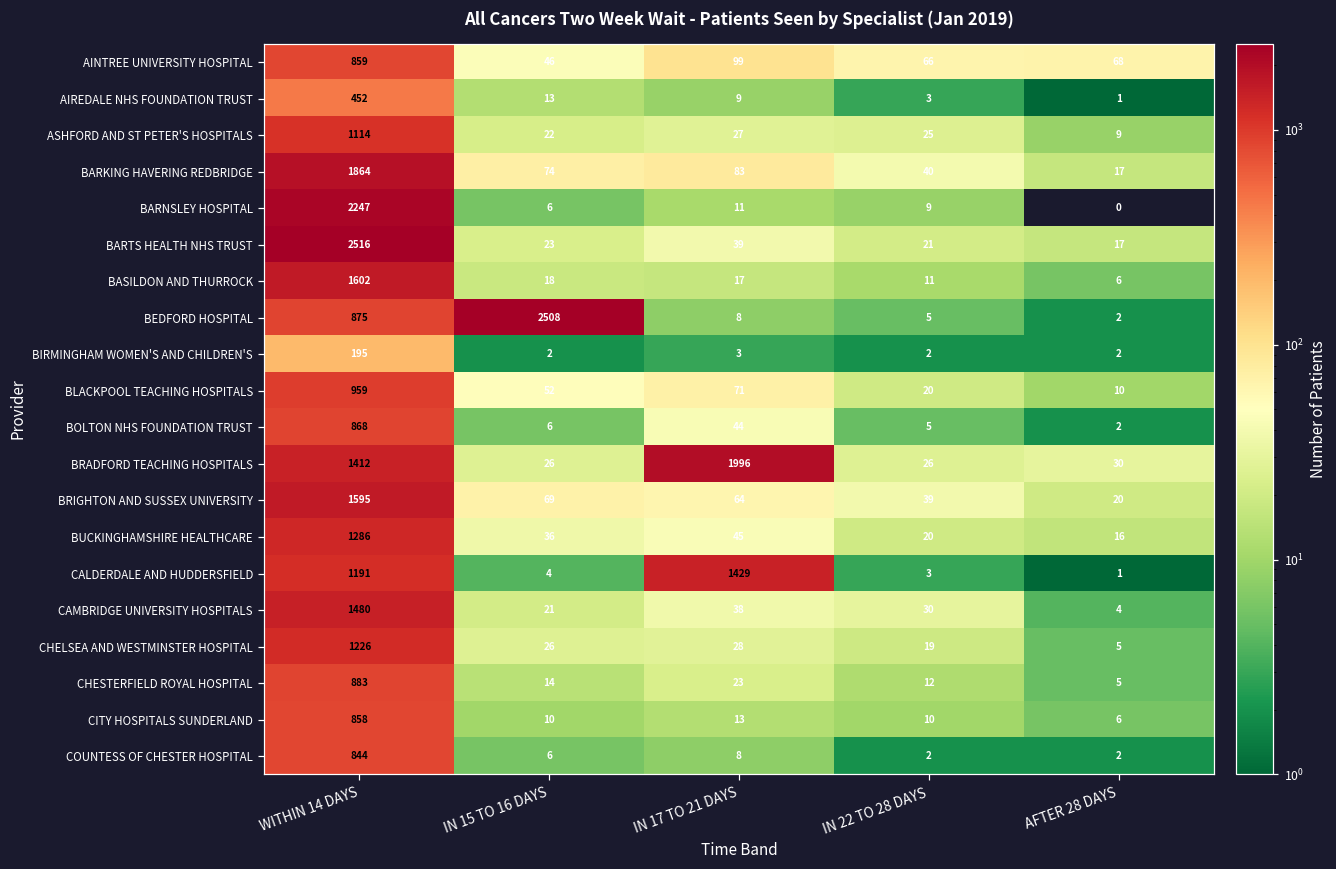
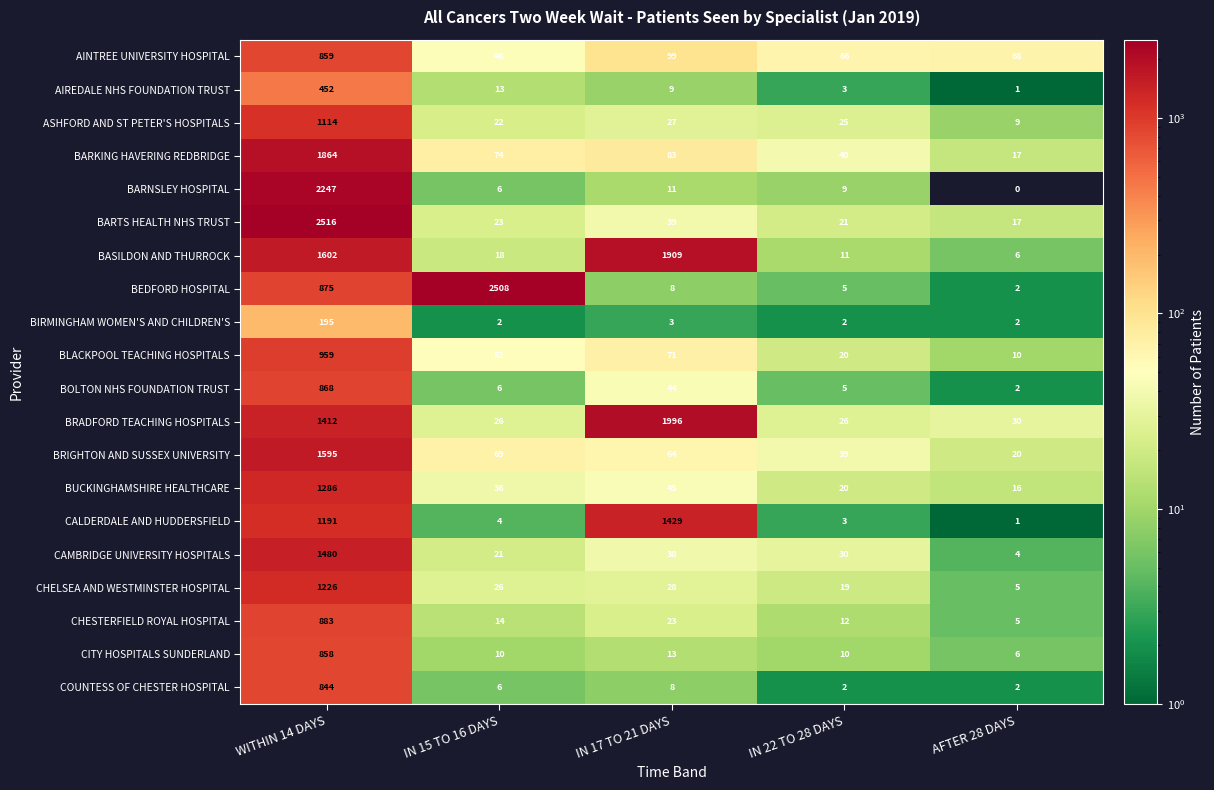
  {
    "AINTREE UNIVERSITY HOSPITAL": {
      "WITHIN 14 DAYS": 859,
      "IN 15 TO 16 DAYS": 46,
      "IN 17 TO 21 DAYS": 99,
      "IN 22 TO 28 DAYS": 66,
      "AFTER 28 DAYS": 68
    },
    "AIREDALE NHS FOUNDATION TRUST": {
      "WITHIN 14 DAYS": 452,
      "IN 15 TO 16 DAYS": 13,
      "IN 17 TO 21 DAYS": 9,
      "IN 22 TO 28 DAYS": 3,
      "AFTER 28 DAYS": 1
    },
    "ASHFORD AND ST PETER'S HOSPITALS": {
      "WITHIN 14 DAYS": 1114,
      "IN 15 TO 16 DAYS": 22,
      "IN 17 TO 21 DAYS": 27,
      "IN 22 TO 28 DAYS": 25,
      "AFTER 28 DAYS": 9
    },
    "BARKING HAVERING REDBRIDGE": {
      "WITHIN 14 DAYS": 1864,
      "IN 15 TO 16 DAYS": 74,
      "IN 17 TO 21 DAYS": 83,
      "IN 22 TO 28 DAYS": 40,
      "AFTER 28 DAYS": 17
    },
    "BARNSLEY HOSPITAL": {
      "WITHIN 14 DAYS": 2247,
      "IN 15 TO 16 DAYS": 6,
      "IN 17 TO 21 DAYS": 11,
      "IN 22 TO 28 DAYS": 9,
      "AFTER 28 DAYS": 0
    },
    "BARTS HEALTH NHS TRUST": {
      "WITHIN 14 DAYS": 2516,
      "IN 15 TO 16 DAYS": 23,
      "IN 17 TO 21 DAYS": 39,
      "IN 22 TO 28 DAYS": 21,
      "AFTER 28 DAYS": 17
    },
    "BASILDON AND THURROCK": {
      "WITHIN 14 DAYS": 1602,
      "IN 15 TO 16 DAYS": 18,
-     "IN 17 TO 21 DAYS": 17,
+     "IN 17 TO 21 DAYS": 1909,
      "IN 22 TO 28 DAYS": 11,
      "AFTER 28 DAYS": 6
    },
    "BEDFORD HOSPITAL": {
      "WITHIN 14 DAYS": 875,
      "IN 15 TO 16 DAYS": 2508,
      "IN 17 TO 21 DAYS": 8,
      "IN 22 TO 28 DAYS": 5,
      "AFTER 28 DAYS": 2
    },
    "BIRMINGHAM WOMEN'S AND CHILDREN'S": {
      "WITHIN 14 DAYS": 195,
      "IN 15 TO 16 DAYS": 2,
      "IN 17 TO 21 DAYS": 3,
      "IN 22 TO 28 DAYS": 2,
      "AFTER 28 DAYS": 2
    },
    "BLACKPOOL TEACHING HOSPITALS": {
      "WITHIN 14 DAYS": 959,
      "IN 15 TO 16 DAYS": 52,
      "IN 17 TO 21 DAYS": 71,
      "IN 22 TO 28 DAYS": 20,
      "AFTER 28 DAYS": 10
    },
    "BOLTON NHS FOUNDATION TRUST": {
      "WITHIN 14 DAYS": 868,
      "IN 15 TO 16 DAYS": 6,
      "IN 17 TO 21 DAYS": 44,
      "IN 22 TO 28 DAYS": 5,
      "AFTER 28 DAYS": 2
    },
    "BRADFORD TEACHING HOSPITALS": {
      "WITHIN 14 DAYS": 1412,
      "IN 15 TO 16 DAYS": 26,
      "IN 17 TO 21 DAYS": 1996,
      "IN 22 TO 28 DAYS": 26,
      "AFTER 28 DAYS": 30
    },
    "BRIGHTON AND SUSSEX UNIVERSITY": {
      "WITHIN 14 DAYS": 1595,
      "IN 15 TO 16 DAYS": 69,
      "IN 17 TO 21 DAYS": 64,
      "IN 22 TO 28 DAYS": 39,
      "AFTER 28 DAYS": 20
    },
    "BUCKINGHAMSHIRE HEALTHCARE": {
      "WITHIN 14 DAYS": 1286,
      "IN 15 TO 16 DAYS": 36,
      "IN 17 TO 21 DAYS": 45,
      "IN 22 TO 28 DAYS": 20,
      "AFTER 28 DAYS": 16
    },
    "CALDERDALE AND HUDDERSFIELD": {
      "WITHIN 14 DAYS": 1191,
      "IN 15 TO 16 DAYS": 4,
      "IN 17 TO 21 DAYS": 1429,
      "IN 22 TO 28 DAYS": 3,
      "AFTER 28 DAYS": 1
    },
    "CAMBRIDGE UNIVERSITY HOSPITALS": {
      "WITHIN 14 DAYS": 1480,
      "IN 15 TO 16 DAYS": 21,
      "IN 17 TO 21 DAYS": 38,
      "IN 22 TO 28 DAYS": 30,
      "AFTER 28 DAYS": 4
    },
    "CHELSEA AND WESTMINSTER HOSPITAL": {
      "WITHIN 14 DAYS": 1226,
      "IN 15 TO 16 DAYS": 26,
      "IN 17 TO 21 DAYS": 28,
      "IN 22 TO 28 DAYS": 19,
      "AFTER 28 DAYS": 5
    },
    "CHESTERFIELD ROYAL HOSPITAL": {
      "WITHIN 14 DAYS": 883,
      "IN 15 TO 16 DAYS": 14,
      "IN 17 TO 21 DAYS": 23,
      "IN 22 TO 28 DAYS": 12,
      "AFTER 28 DAYS": 5
    },
    "CITY HOSPITALS SUNDERLAND": {
      "WITHIN 14 DAYS": 858,
      "IN 15 TO 16 DAYS": 10,
      "IN 17 TO 21 DAYS": 13,
      "IN 22 TO 28 DAYS": 10,
      "AFTER 28 DAYS": 6
    },
    "COUNTESS OF CHESTER HOSPITAL": {
      "WITHIN 14 DAYS": 844,
      "IN 15 TO 16 DAYS": 6,
      "IN 17 TO 21 DAYS": 8,
      "IN 22 TO 28 DAYS": 2,
      "AFTER 28 DAYS": 2
    }
  }
